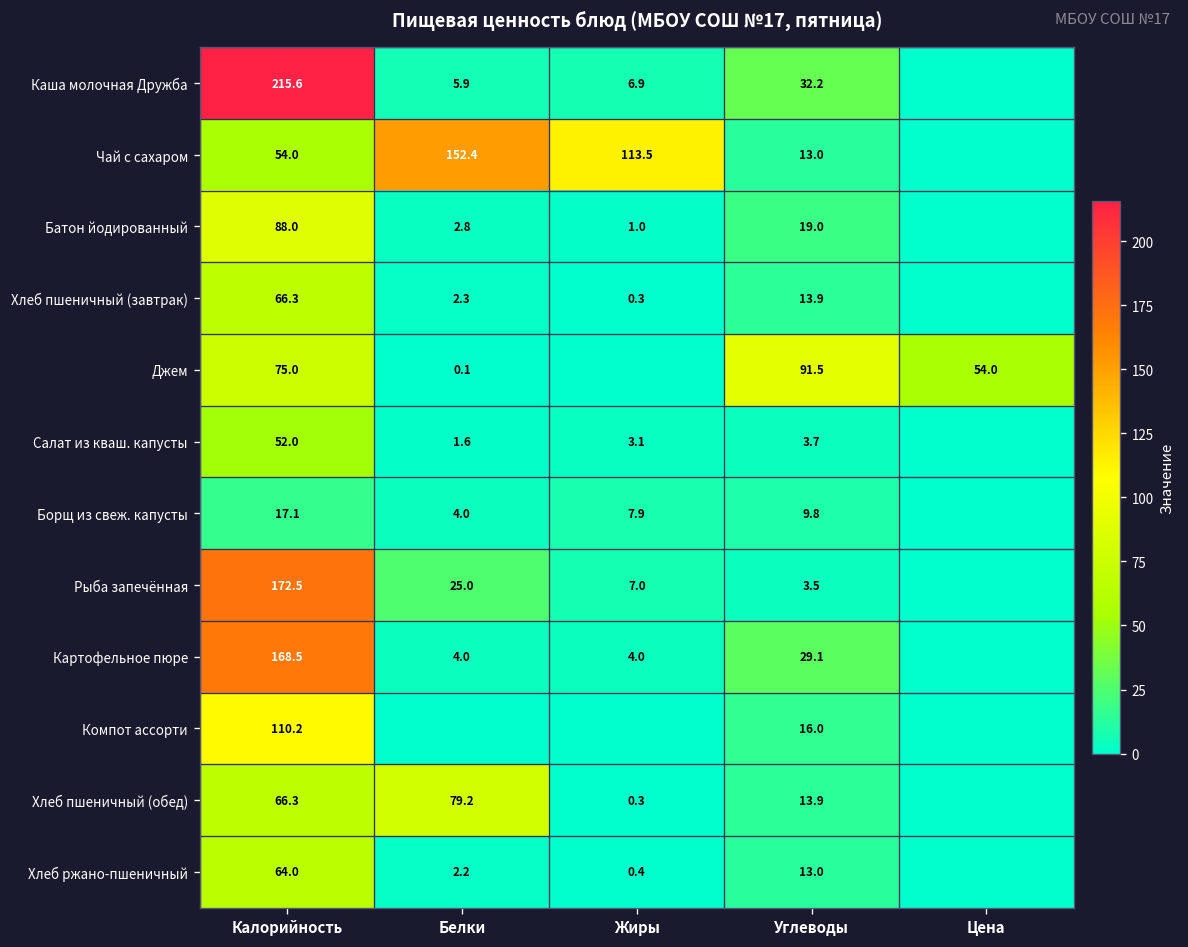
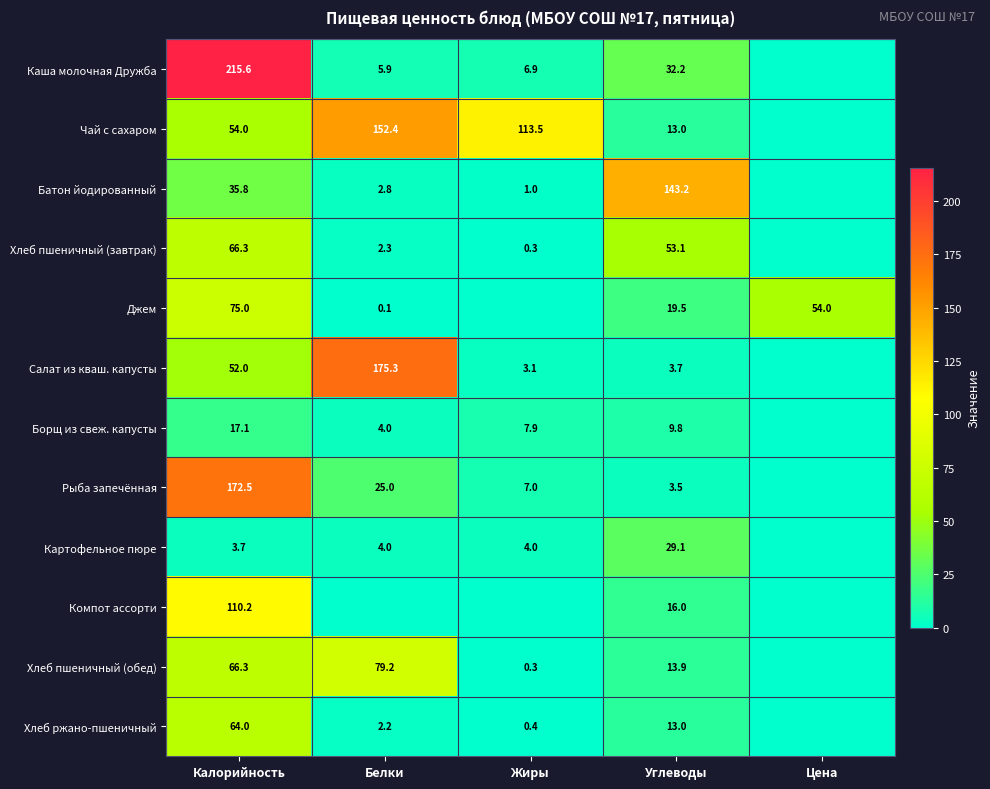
  {
    "Каша молочная Дружба": {
      "Калорийность": 215.6,
      "Белки": 5.9,
      "Жиры": 6.9,
      "Углеводы": 32.2
    },
    "Чай с сахаром": {
      "Калорийность": 54.0,
      "Белки": 152.4,
      "Жиры": 113.5,
      "Углеводы": 13.0
    },
    "Батон йодированный": {
-     "Калорийность": 88.0,
+     "Калорийность": 35.8,
      "Белки": 2.8,
      "Жиры": 1.0,
-     "Углеводы": 19.0
+     "Углеводы": 143.2
    },
    "Хлеб пшеничный (завтрак)": {
      "Калорийность": 66.3,
      "Белки": 2.3,
      "Жиры": 0.3,
-     "Углеводы": 13.9
+     "Углеводы": 53.1
    },
    "Джем": {
      "Калорийность": 75.0,
      "Белки": 0.1,
-     "Углеводы": 91.5,
+     "Углеводы": 19.5,
      "Цена": 54.0
    },
    "Салат из кваш. капусты": {
      "Калорийность": 52.0,
-     "Белки": 1.6,
+     "Белки": 175.3,
      "Жиры": 3.1,
      "Углеводы": 3.7
    },
    "Борщ из свеж. капусты": {
      "Калорийность": 17.1,
      "Белки": 4.0,
      "Жиры": 7.9,
      "Углеводы": 9.8
    },
    "Рыба запечённая": {
      "Калорийность": 172.5,
      "Белки": 25.0,
      "Жиры": 7.0,
      "Углеводы": 3.5
    },
    "Картофельное пюре": {
-     "Калорийность": 168.5,
+     "Калорийность": 3.7,
      "Белки": 4.0,
      "Жиры": 4.0,
      "Углеводы": 29.1
    },
    "Компот ассорти": {
      "Калорийность": 110.2,
      "Углеводы": 16.0
    },
    "Хлеб пшеничный (обед)": {
      "Калорийность": 66.3,
      "Белки": 79.2,
      "Жиры": 0.3,
      "Углеводы": 13.9
    },
    "Хлеб ржано-пшеничный": {
      "Калорийность": 64.0,
      "Белки": 2.2,
      "Жиры": 0.4,
      "Углеводы": 13.0
    }
  }
